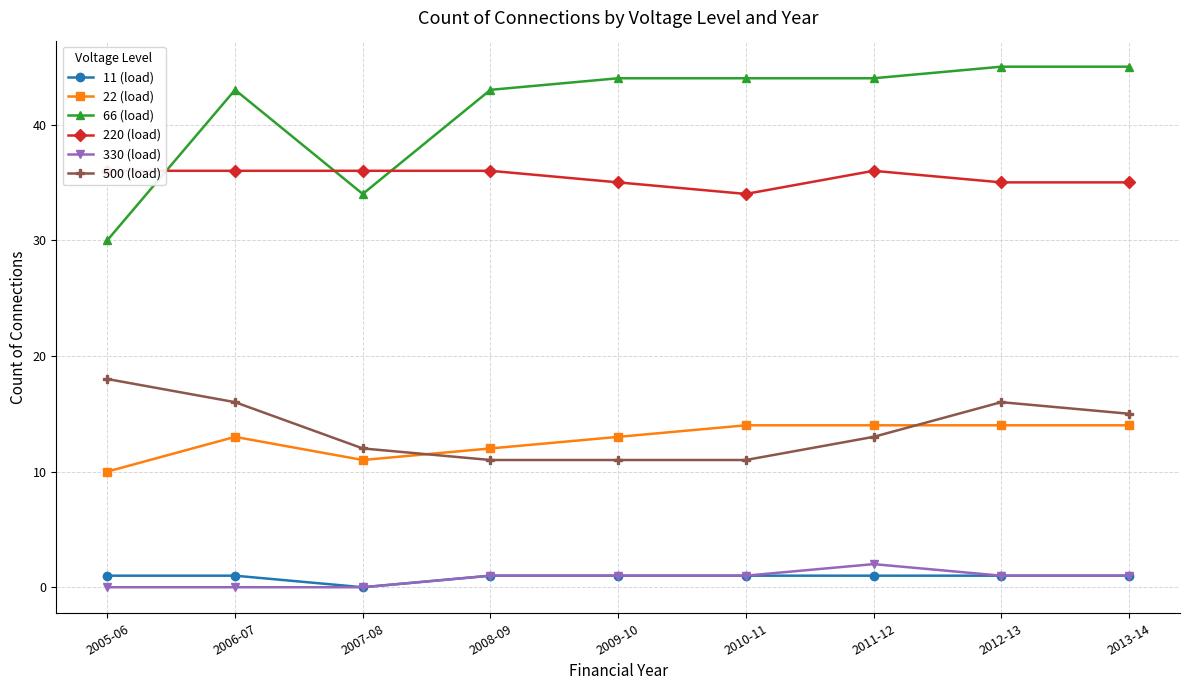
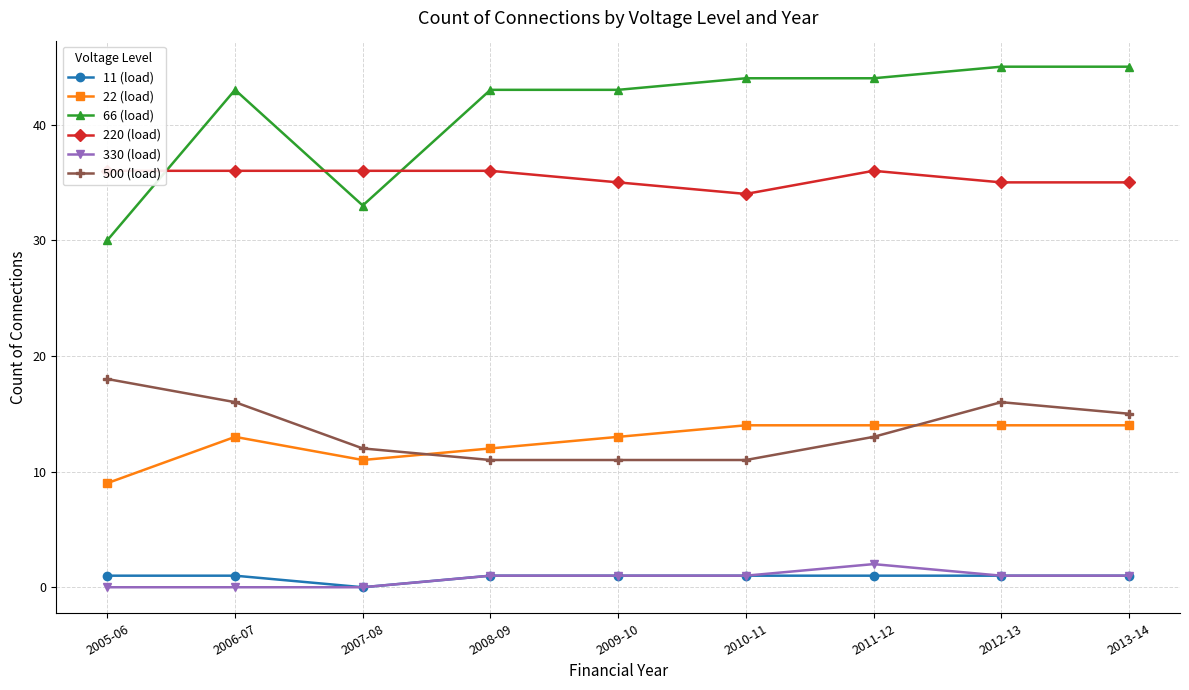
  {
    "11 (load)": {
      "2005-06": 1,
      "2006-07": 1,
      "2011-12": 1
    },
    "22 (load)": {
-     "2005-06": 10,
+     "2005-06": 9,
      "2006-07": 13,
      "2007-08": 11,
      "2008-09": 12,
      "2009-10": 13,
      "2010-11": 14,
      "2011-12": 14,
      "2012-13": 14,
      "2013-14": 14
    },
    "66 (load)": {
      "2005-06": 30,
      "2006-07": 43,
-     "2007-08": 34,
+     "2007-08": 33,
      "2008-09": 43,
-     "2009-10": 44,
+     "2009-10": 43,
      "2010-11": 44,
      "2011-12": 44,
      "2012-13": 45,
      "2013-14": 45
    },
    "220 (load)": {
      "2006-07": 36,
      "2007-08": 36,
      "2008-09": 36,
      "2009-10": 35,
      "2010-11": 34,
      "2011-12": 36,
      "2012-13": 35,
      "2013-14": 35
    },
    "330 (load)": {
      "2005-06": 0,
      "2006-07": 0,
      "2011-12": 2
    },
    "500 (load)": {
      "2005-06": 18,
      "2006-07": 16,
      "2007-08": 12,
      "2008-09": 11,
      "2009-10": 11,
      "2010-11": 11,
      "2011-12": 13,
      "2012-13": 16,
      "2013-14": 15
    }
  }
